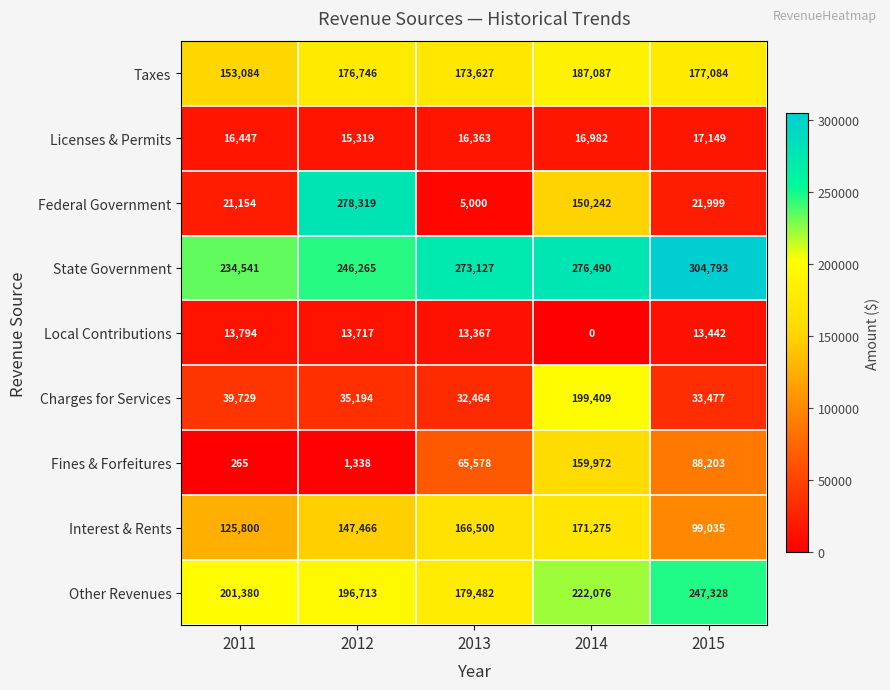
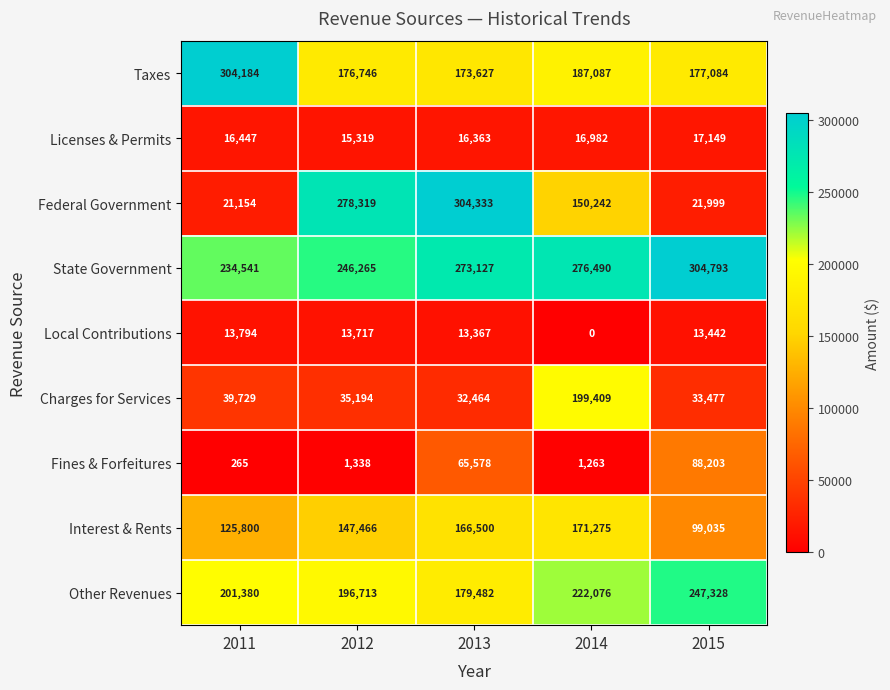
  {
    "Taxes": {
-     "2011": "153,084",
+     "2011": "304,184",
      "2012": "176,746",
      "2013": "173,627",
      "2014": "187,087",
      "2015": "177,084"
    },
    "Licenses & Permits": {
      "2011": "16,447",
      "2012": "15,319",
      "2013": "16,363",
      "2014": "16,982",
      "2015": "17,149"
    },
    "Federal Government": {
      "2011": "21,154",
      "2012": "278,319",
-     "2013": "5,000",
+     "2013": "304,333",
      "2014": "150,242",
      "2015": "21,999"
    },
    "State Government": {
      "2011": "234,541",
      "2012": "246,265",
      "2013": "273,127",
      "2014": "276,490",
      "2015": "304,793"
    },
    "Local Contributions": {
      "2011": "13,794",
      "2012": "13,717",
      "2013": "13,367",
      "2014": "0",
      "2015": "13,442"
    },
    "Charges for Services": {
      "2011": "39,729",
      "2012": "35,194",
      "2013": "32,464",
      "2014": "199,409",
      "2015": "33,477"
    },
    "Fines & Forfeitures": {
      "2011": "265",
      "2012": "1,338",
      "2013": "65,578",
-     "2014": "159,972",
+     "2014": "1,263",
      "2015": "88,203"
    },
    "Interest & Rents": {
      "2011": "125,800",
      "2012": "147,466",
      "2013": "166,500",
      "2014": "171,275",
      "2015": "99,035"
    },
    "Other Revenues": {
      "2011": "201,380",
      "2012": "196,713",
      "2013": "179,482",
      "2014": "222,076",
      "2015": "247,328"
    }
  }
